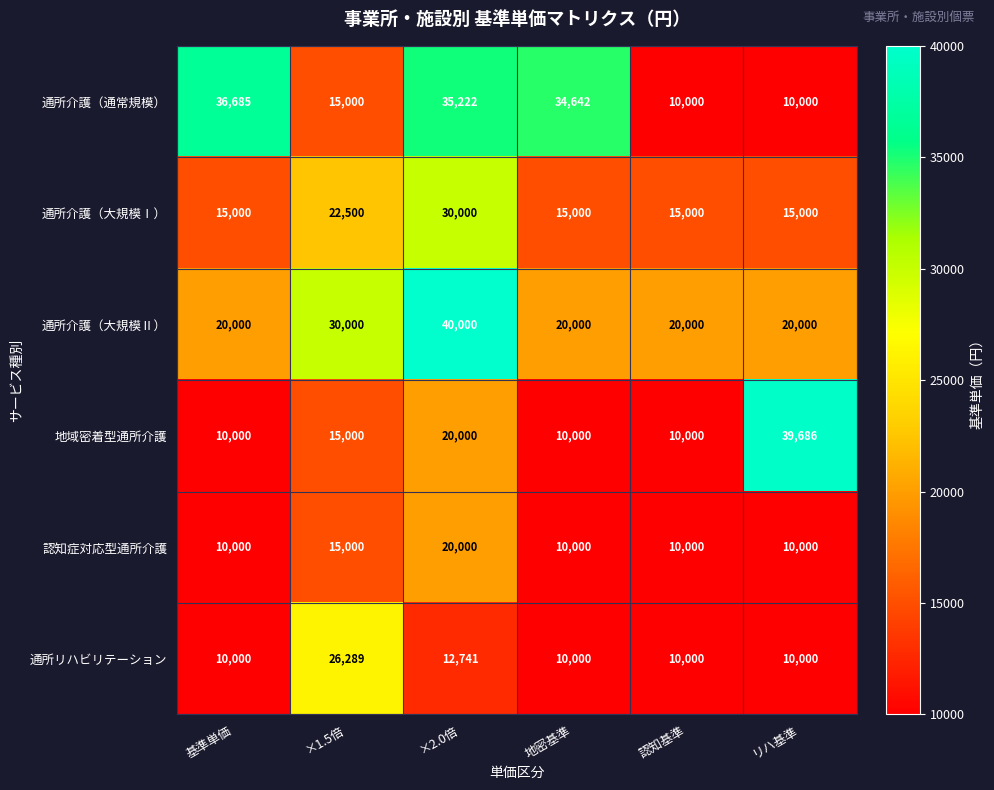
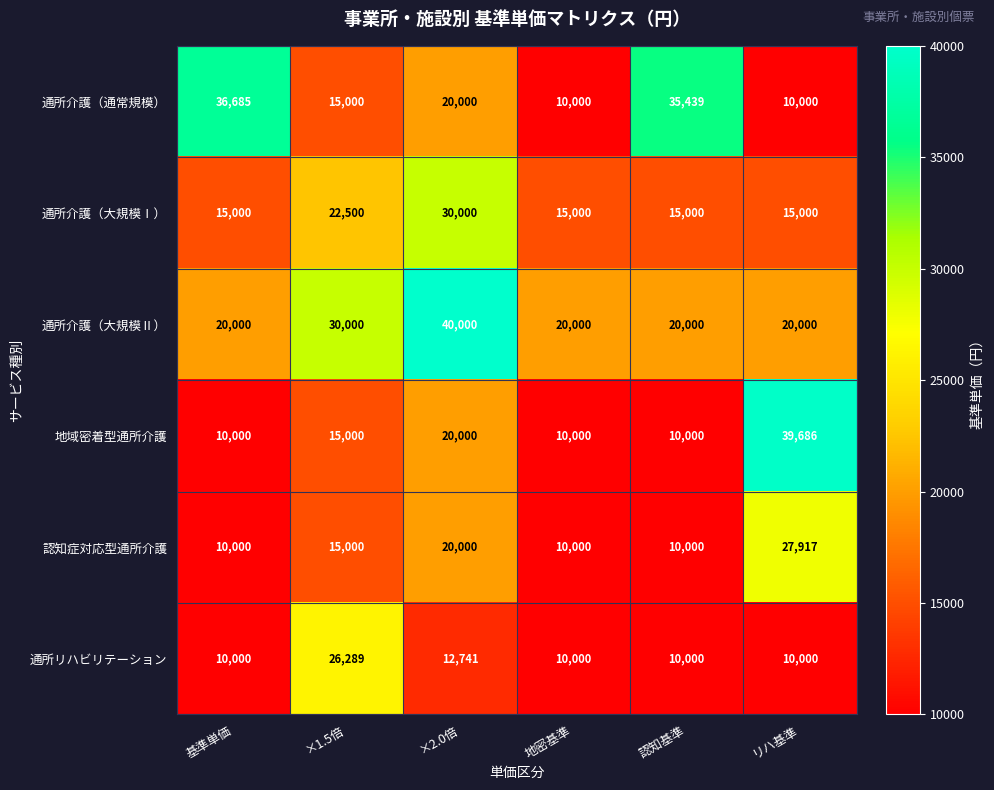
  {
    "通所介護（通常規模）": {
      "基準単価": "36,685",
      "×1.5倍": "15,000",
-     "×2.0倍": "35,222",
-     "地密基準": "34,642",
-     "認知基準": "10,000",
+     "×2.0倍": "20,000",
+     "地密基準": "10,000",
+     "認知基準": "35,439",
      "リハ基準": "10,000"
    },
    "通所介護（大規模Ⅰ）": {
      "基準単価": "15,000",
      "×1.5倍": "22,500",
      "×2.0倍": "30,000",
      "地密基準": "15,000",
      "認知基準": "15,000",
      "リハ基準": "15,000"
    },
    "通所介護（大規模Ⅱ）": {
      "基準単価": "20,000",
      "×1.5倍": "30,000",
      "×2.0倍": "40,000",
      "地密基準": "20,000",
      "認知基準": "20,000",
      "リハ基準": "20,000"
    },
    "地域密着型通所介護": {
      "基準単価": "10,000",
      "×1.5倍": "15,000",
      "×2.0倍": "20,000",
      "地密基準": "10,000",
      "認知基準": "10,000",
      "リハ基準": "39,686"
    },
    "認知症対応型通所介護": {
      "基準単価": "10,000",
      "×1.5倍": "15,000",
      "×2.0倍": "20,000",
      "地密基準": "10,000",
      "認知基準": "10,000",
-     "リハ基準": "10,000"
+     "リハ基準": "27,917"
    },
    "通所リハビリテーション": {
      "基準単価": "10,000",
      "×1.5倍": "26,289",
      "×2.0倍": "12,741",
      "地密基準": "10,000",
      "認知基準": "10,000",
      "リハ基準": "10,000"
    }
  }
